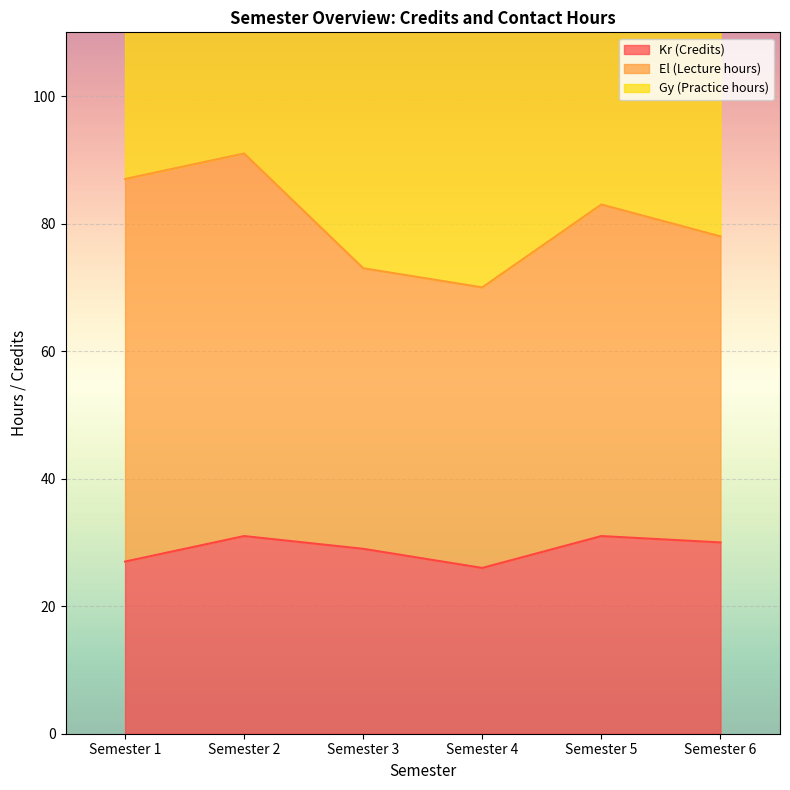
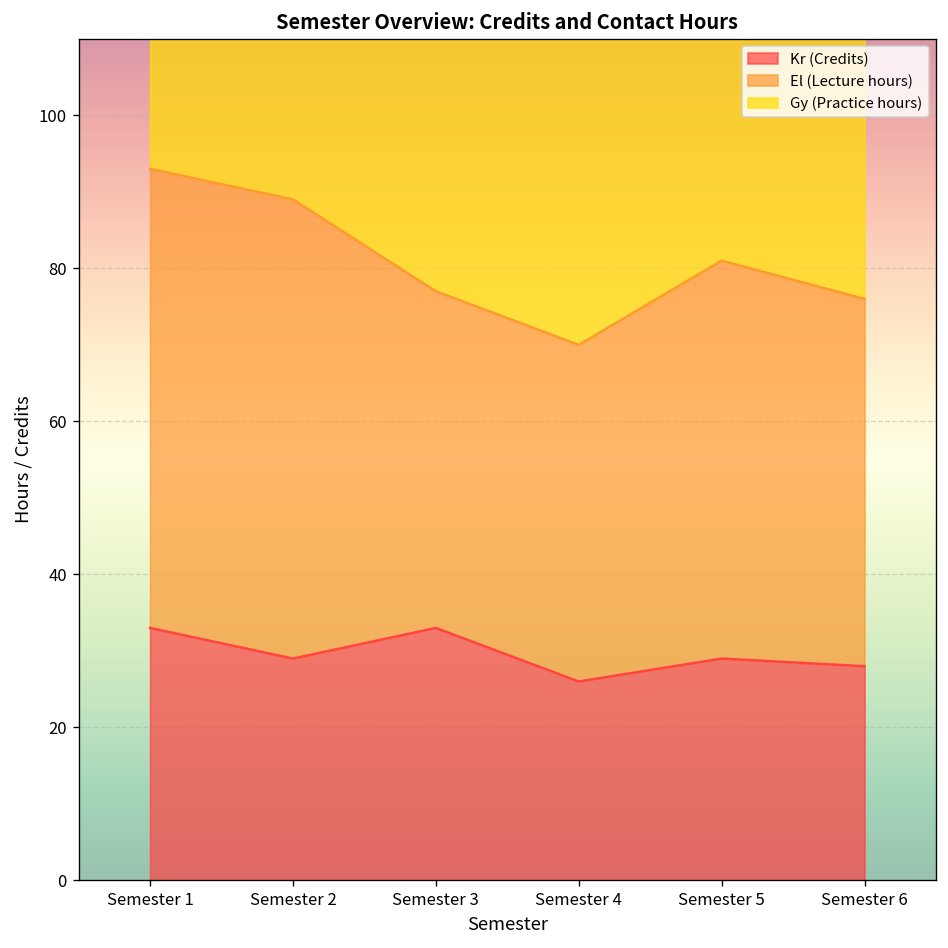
  {
    "Kr (Credits)": {
-     "Semester 1": 27,
-     "Semester 2": 31,
-     "Semester 3": 29,
+     "Semester 1": 33,
+     "Semester 2": 29,
+     "Semester 3": 33,
      "Semester 4": 26,
-     "Semester 5": 31,
-     "Semester 6": 30
+     "Semester 5": 29,
+     "Semester 6": 28
    },
    "El (Lecture hours)": {
      "Semester 1": 60,
      "Semester 2": 60,
      "Semester 3": 44,
      "Semester 4": 44,
      "Semester 5": 52,
      "Semester 6": 48
    }
  }
